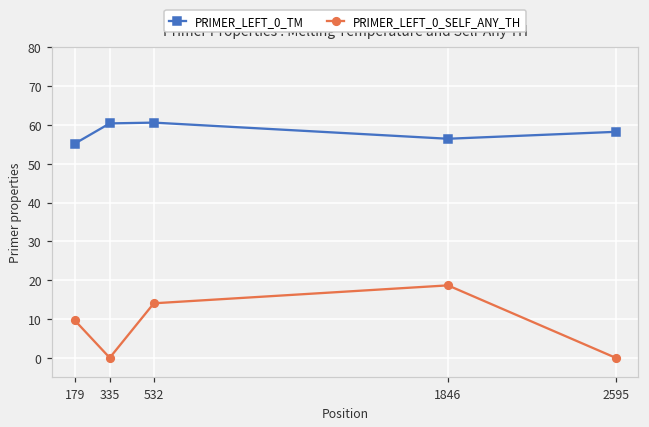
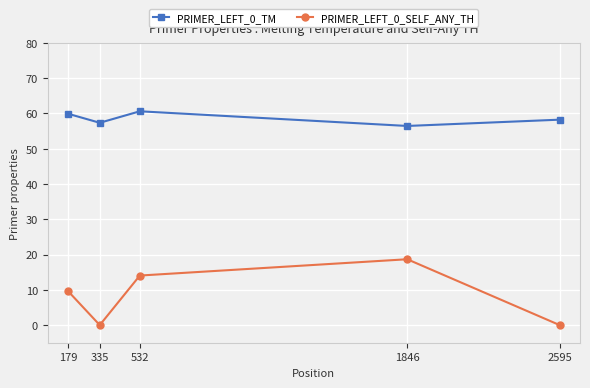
  {
    "PRIMER_LEFT_0_TM": {
-     "179": 55,
-     "335": 60,
+     "179": 60,
+     "335": 57,
      "532": 61,
      "1846": 56,
      "2595": 58
    },
    "PRIMER_LEFT_0_SELF_ANY_TH": {
      "179": 10,
      "335": 0,
      "532": 14,
      "1846": 19,
      "2595": 0
    }
  }
